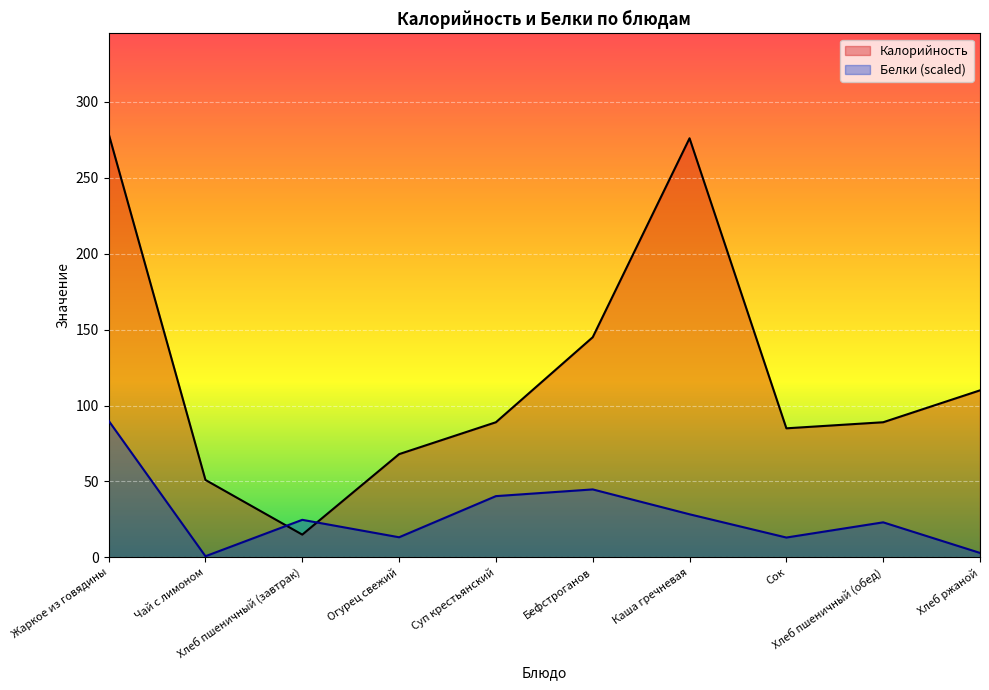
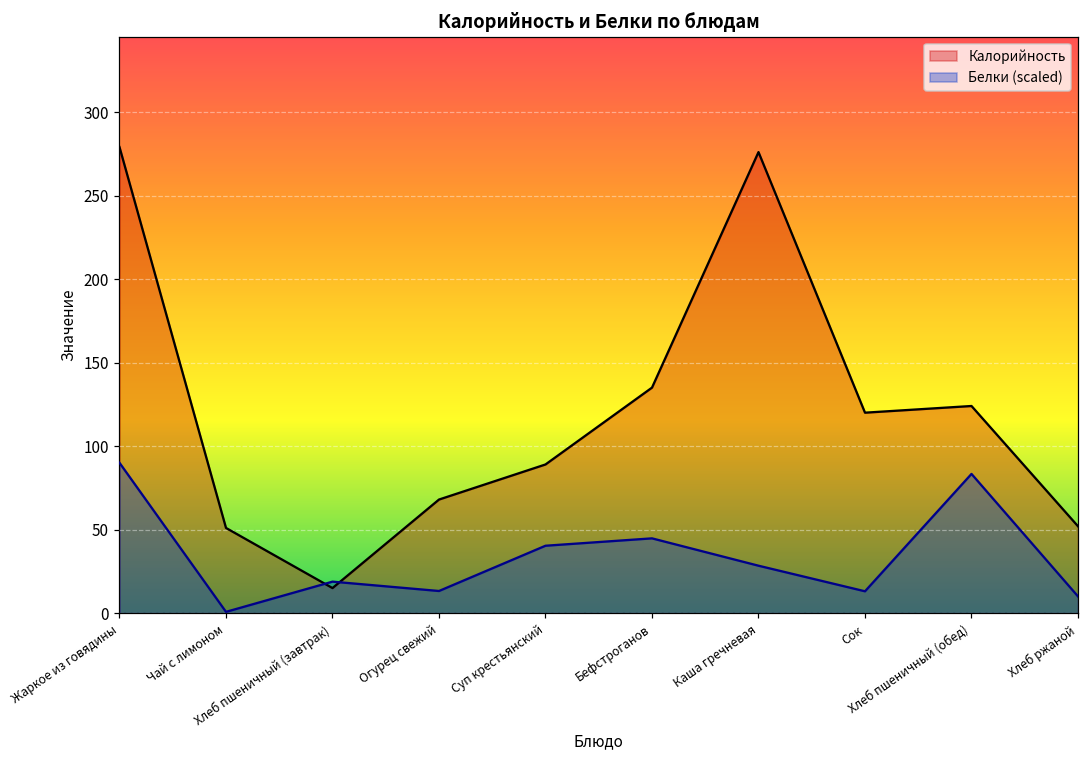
  {
    "Калорийность": {
      "Жаркое из говядины": 279,
      "Чай с лимоном": 51,
      "Хлеб пшеничный (завтрак)": 15,
      "Огурец свежий": 68,
      "Суп крестьянский": 89,
-     "Бефстроганов": 145,
+     "Бефстроганов": 135,
      "Каша гречневая": 276,
-     "Сок": 85,
-     "Хлеб пшеничный (обед)": 89,
-     "Хлеб ржаной": 110
+     "Сок": 120,
+     "Хлеб пшеничный (обед)": 124,
+     "Хлеб ржаной": 52
    },
    "Белки (scaled)": {
      "Жаркое из говядины": 90,
      "Чай с лимоном": 1,
-     "Хлеб пшеничный (завтрак)": 25,
+     "Хлеб пшеничный (завтрак)": 19,
      "Огурец свежий": 13,
      "Суп крестьянский": 40,
      "Бефстроганов": 45,
      "Каша гречневая": 28,
      "Сок": 13,
-     "Хлеб пшеничный (обед)": 23,
-     "Хлеб ржаной": 3
+     "Хлеб пшеничный (обед)": 83,
+     "Хлеб ржаной": 10
    }
  }
